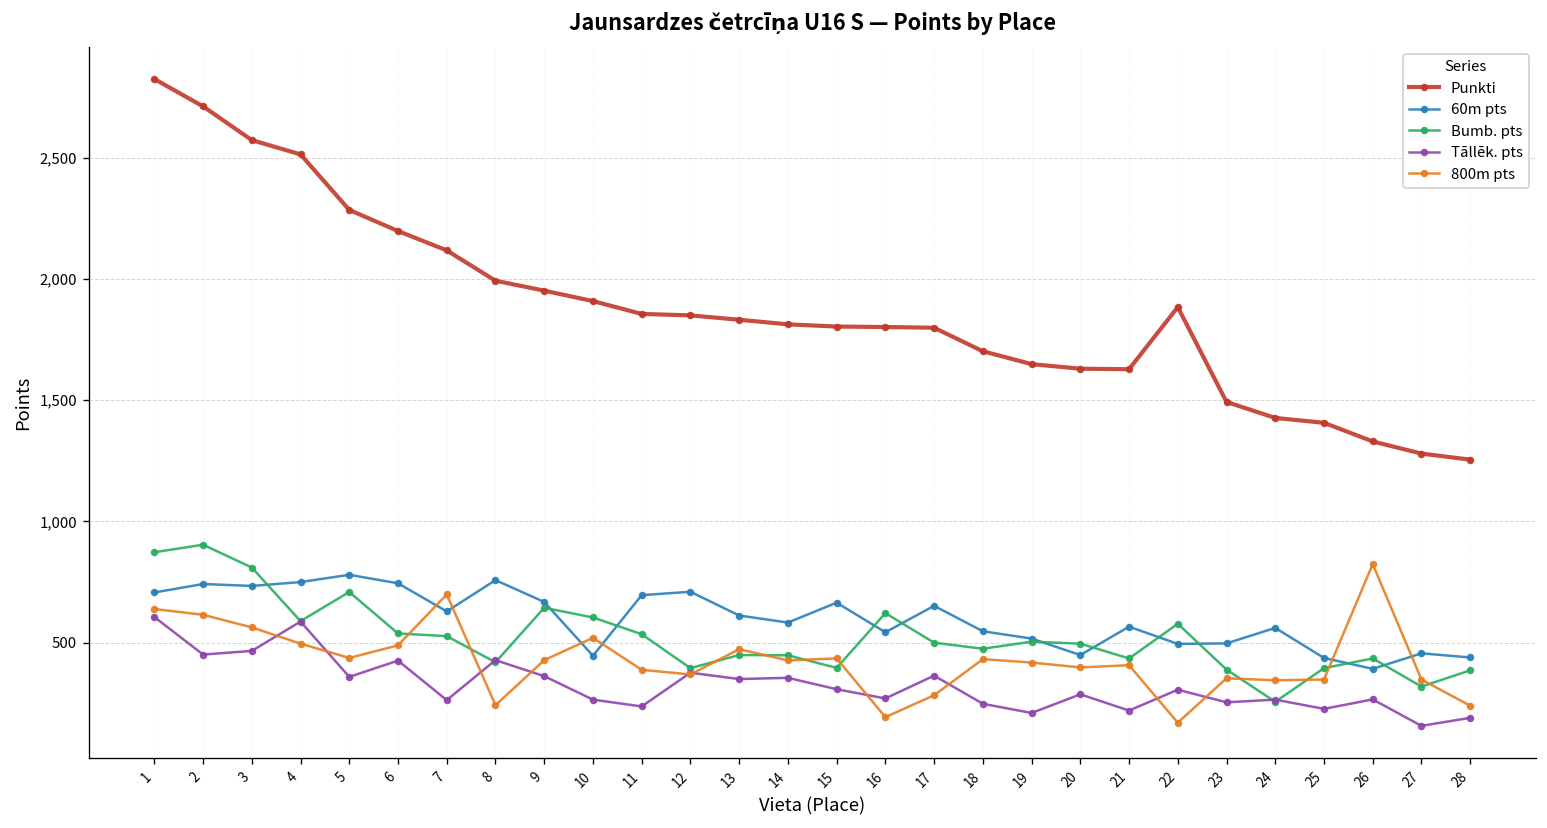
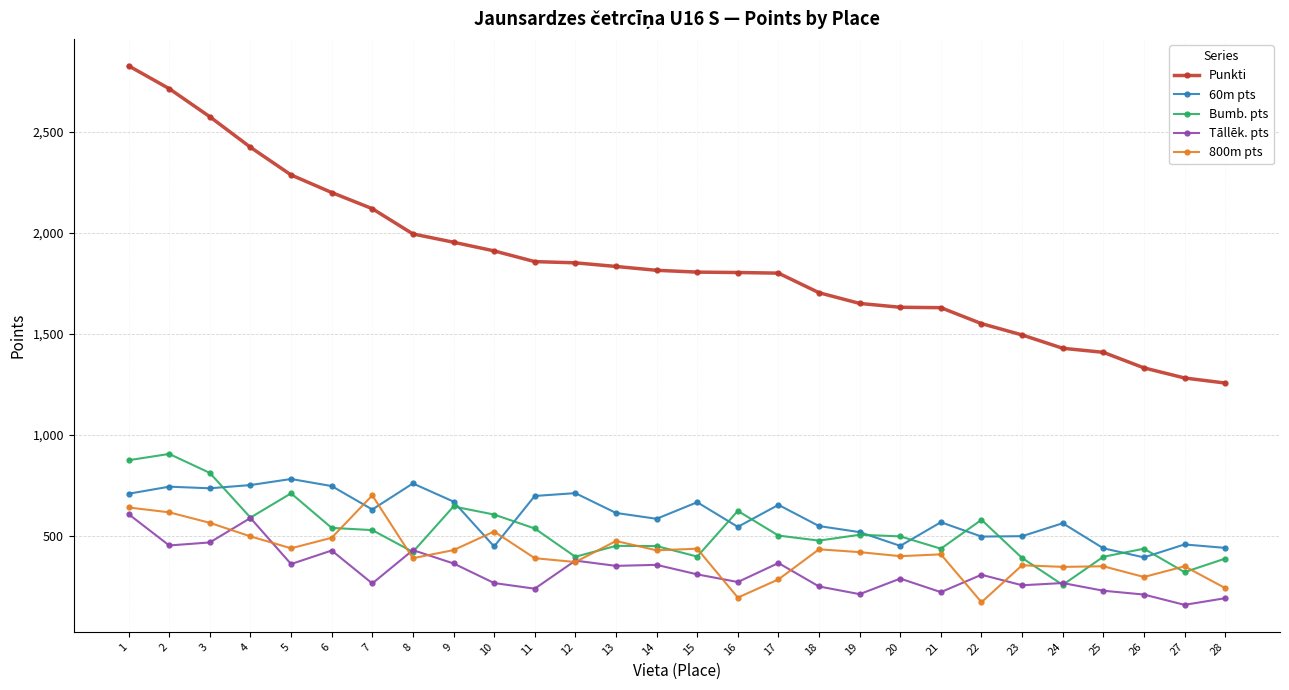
  {
    "Punkti": {
      "1": "2,830",
      "2": "2,710",
      "3": "2,570",
-     "4": "2,510",
+     "4": "2,420",
      "5": "2,290",
      "6": "2,200",
      "7": "2,120",
      "8": "1,990",
      "9": "1,950",
      "10": "1,910",
      "11": "1,860",
      "12": "1,850",
      "13": "1,830",
      "14": "1,810",
      "15": "1,800",
      "16": "1,800",
      "17": "1,800",
      "18": "1,700",
      "19": "1,650",
      "20": "1,630",
      "21": "1,630",
-     "22": "1,880",
+     "22": "1,550",
      "23": "1,490",
      "24": "1,430",
      "25": "1,410",
      "26": "1,330",
      "27": "1,280",
      "28": "1,260"
    },
    "60m pts": {
      "1": "710",
      "2": "740",
      "3": "730",
      "4": "750",
      "5": "780",
      "6": "750",
      "7": "630",
      "8": "760",
      "9": "670",
      "10": "450",
      "11": "700",
      "12": "710",
      "13": "610",
      "14": "580",
      "15": "670",
      "16": "540",
      "17": "650",
      "18": "550",
      "19": "520",
      "20": "450",
      "21": "570",
      "22": "500",
      "23": "500",
      "24": "560",
      "25": "440",
      "26": "390",
      "27": "460",
      "28": "440"
    },
    "Bumb. pts": {
      "1": "870",
      "2": "900",
      "3": "810",
      "5": "710",
      "6": "540",
      "7": "530",
      "9": "640",
      "10": "600",
      "11": "540",
      "12": "400",
      "13": "450",
      "14": "450",
      "15": "400",
      "16": "620",
      "17": "500",
      "18": "480",
      "19": "500",
      "20": "500",
      "21": "440",
      "22": "580",
      "23": "390",
      "25": "400",
      "26": "440",
      "27": "320",
      "28": "390"
    },
    "Tāllēk. pts": {
      "1": "610",
      "2": "450",
      "3": "470",
      "5": "360",
      "6": "430",
      "7": "260",
      "9": "360",
      "10": "270",
      "11": "240",
      "13": "350",
      "14": "360",
      "15": "310",
      "16": "270",
      "17": "360",
      "18": "250",
      "19": "210",
      "20": "290",
      "21": "220",
      "22": "310",
      "23": "250",
      "25": "230",
-     "26": "270",
+     "26": "210",
      "27": "160",
      "28": "190"
    },
    "800m pts": {
      "1": "640",
      "2": "620",
      "3": "560",
      "4": "500",
      "5": "440",
      "6": "490",
      "7": "700",
-     "8": "240",
+     "8": "390",
      "9": "430",
      "10": "520",
      "11": "390",
      "13": "470",
      "14": "430",
      "15": "440",
      "16": "190",
      "17": "280",
      "18": "430",
      "19": "420",
      "20": "400",
      "21": "410",
      "22": "170",
      "23": "350",
      "24": "350",
      "25": "350",
-     "26": "820",
+     "26": "300",
      "27": "350",
      "28": "240"
    }
  }
